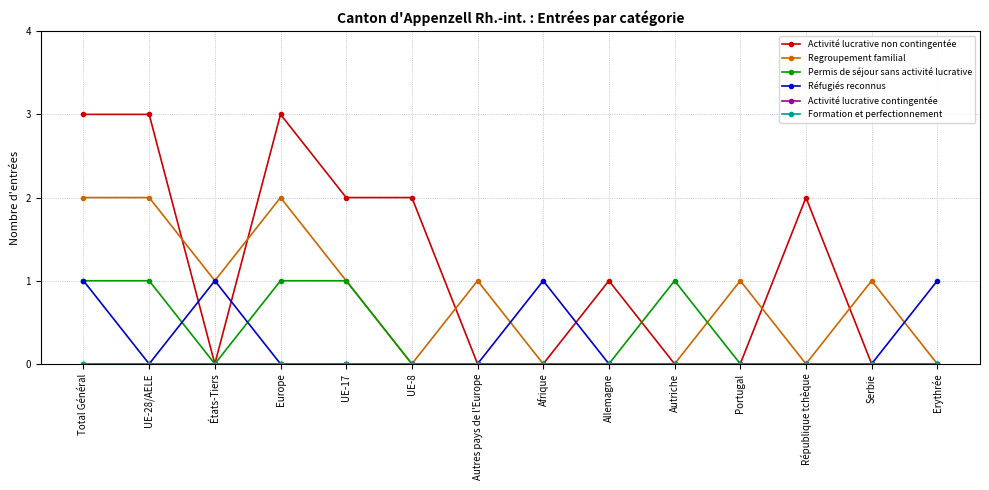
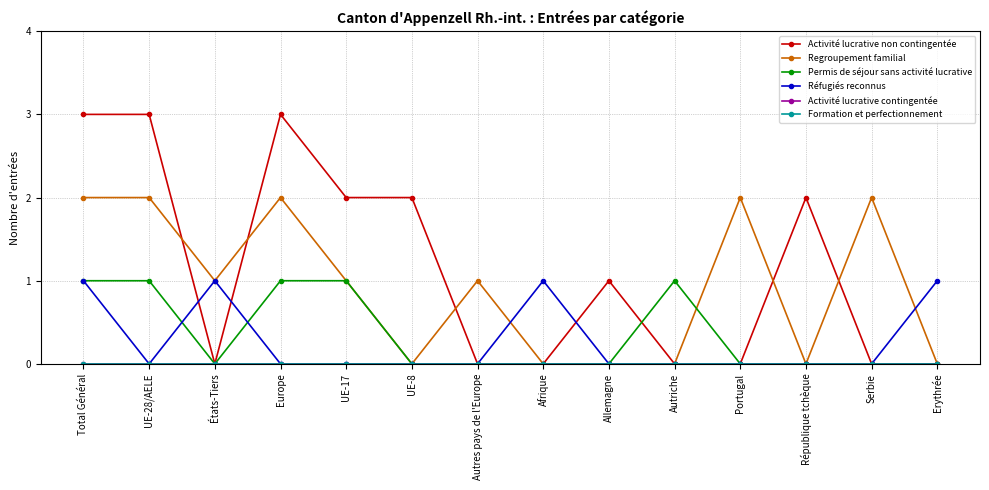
  {
    "Activité lucrative non contingentée": {
      "Total Général": 3,
      "UE-28/AELE": 3,
      "Europe": 3,
      "UE-17": 2,
      "UE-8": 2,
      "Allemagne": 1,
      "République tchèque": 2
    },
    "Regroupement familial": {
      "Total Général": 2,
      "UE-28/AELE": 2,
      "Europe": 2,
      "Autres pays de l'Europe": 1,
-     "Portugal": 1,
-     "Serbie": 1
+     "Portugal": 2,
+     "Serbie": 2
    },
    "Permis de séjour sans activité lucrative": {
      "UE-28/AELE": 1,
      "Europe": 1,
      "Autriche": 1
    },
    "Réfugiés reconnus": {
      "Afrique": 1,
      "Erythrée": 1
    },
    "Formation et perfectionnement": {
      "Total Général": 0
    }
  }
